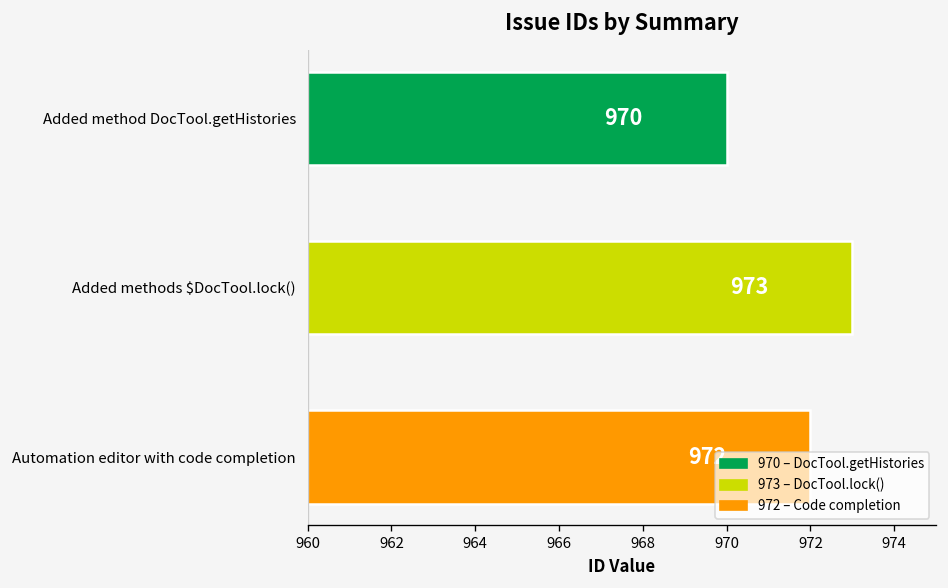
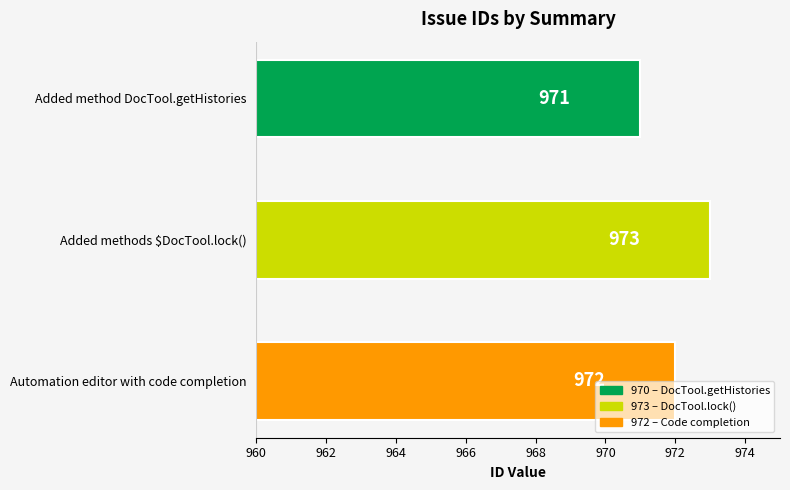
  {
-   "Added method DocTool.getHistories": 970,
+   "Added method DocTool.getHistories": 971,
    "Added methods $DocTool.lock()": 973
  }
